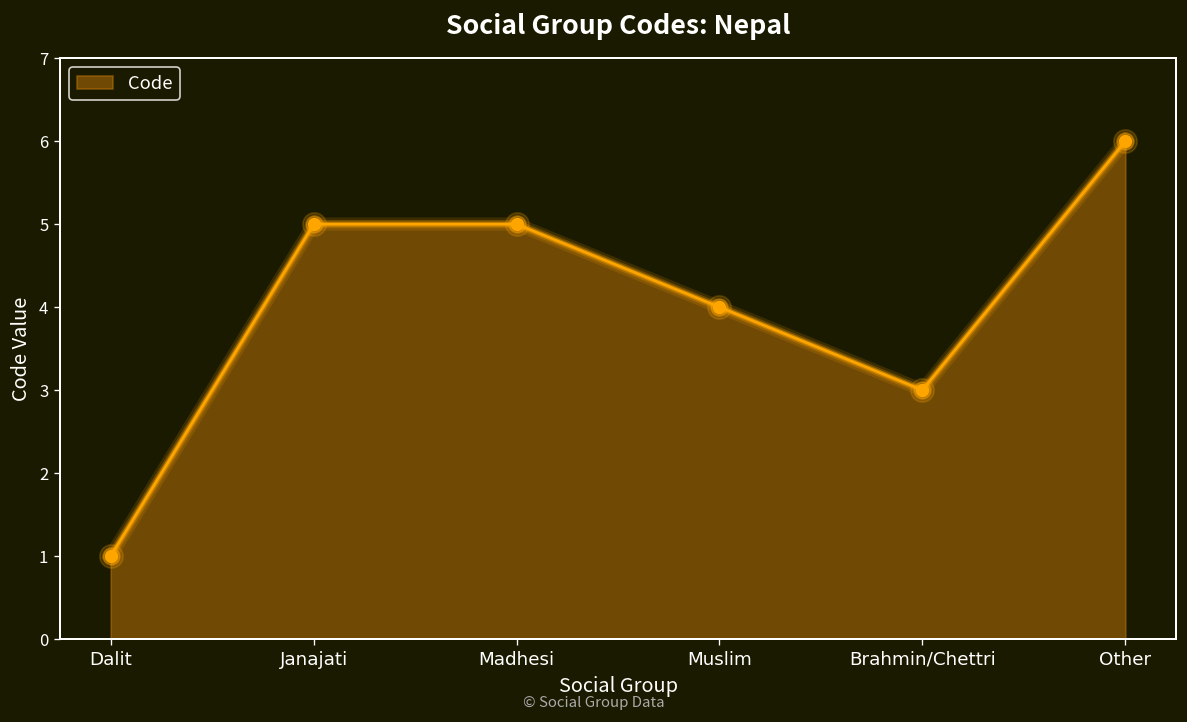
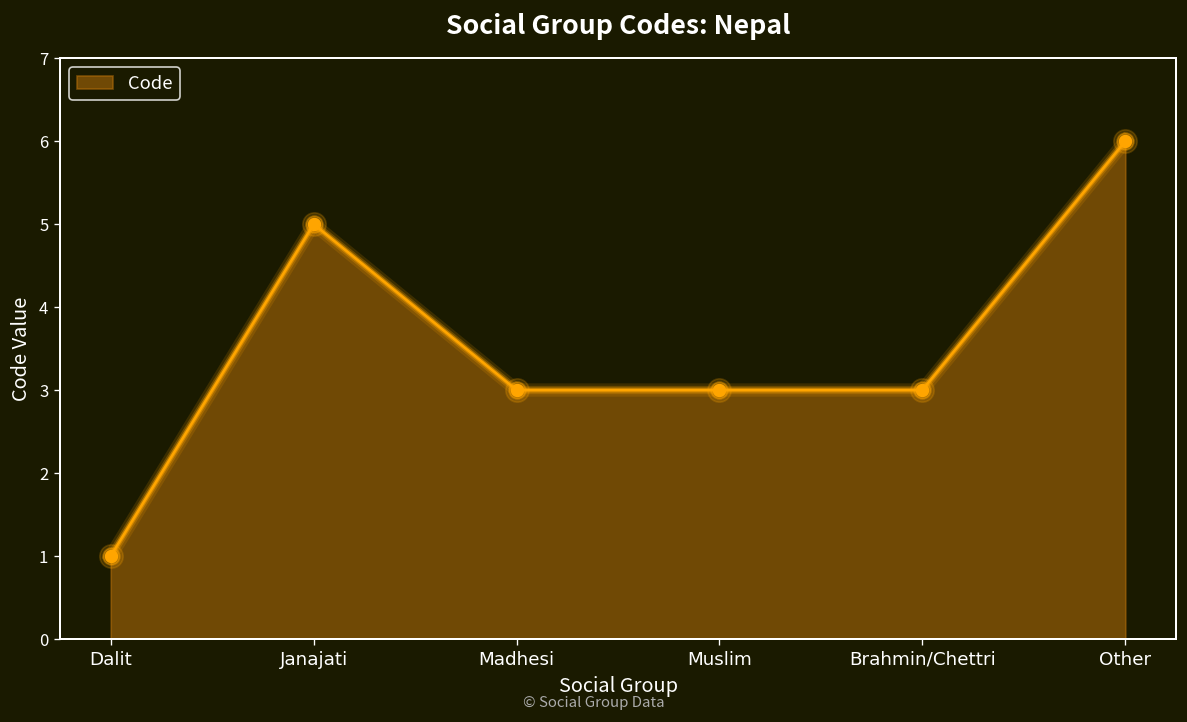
  {
    "Dalit": 1,
    "Janajati": 5,
-   "Madhesi": 5,
-   "Muslim": 4,
+   "Madhesi": 3,
+   "Muslim": 3,
    "Brahmin/Chettri": 3,
    "Other": 6
  }
